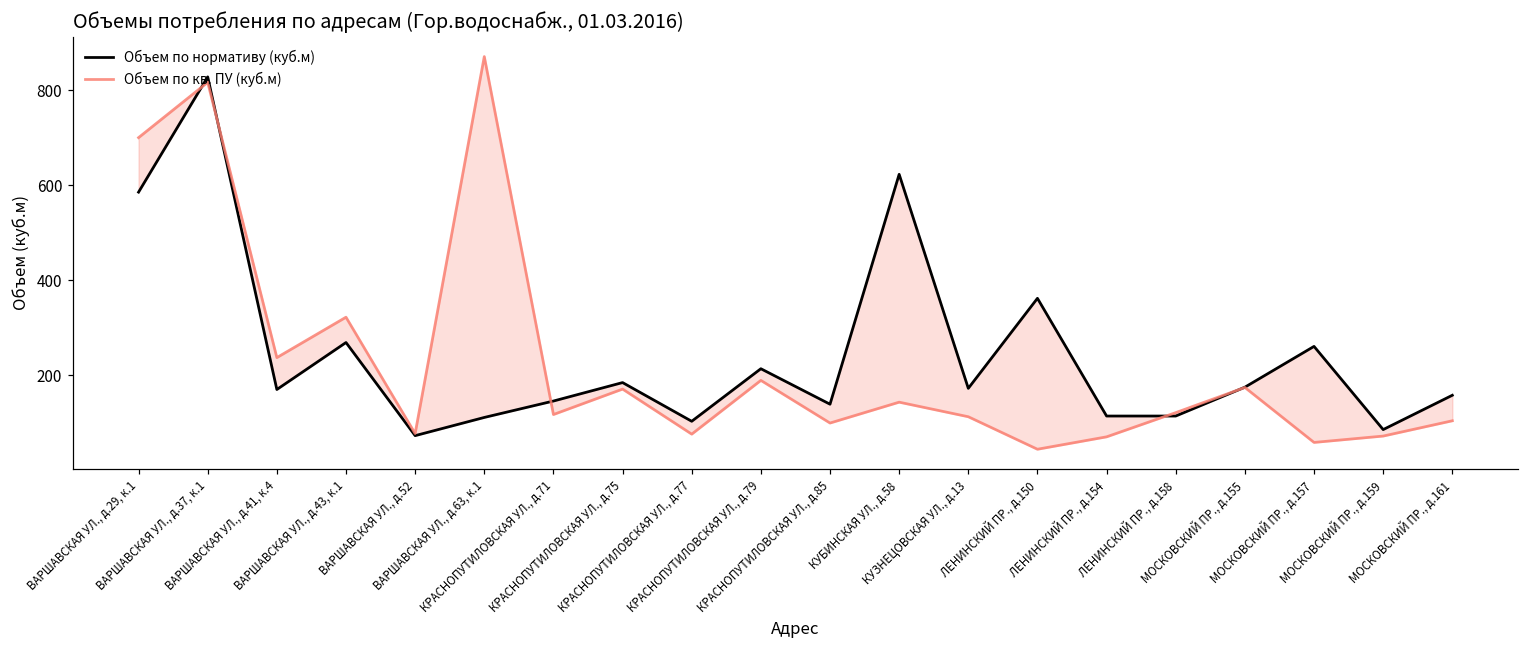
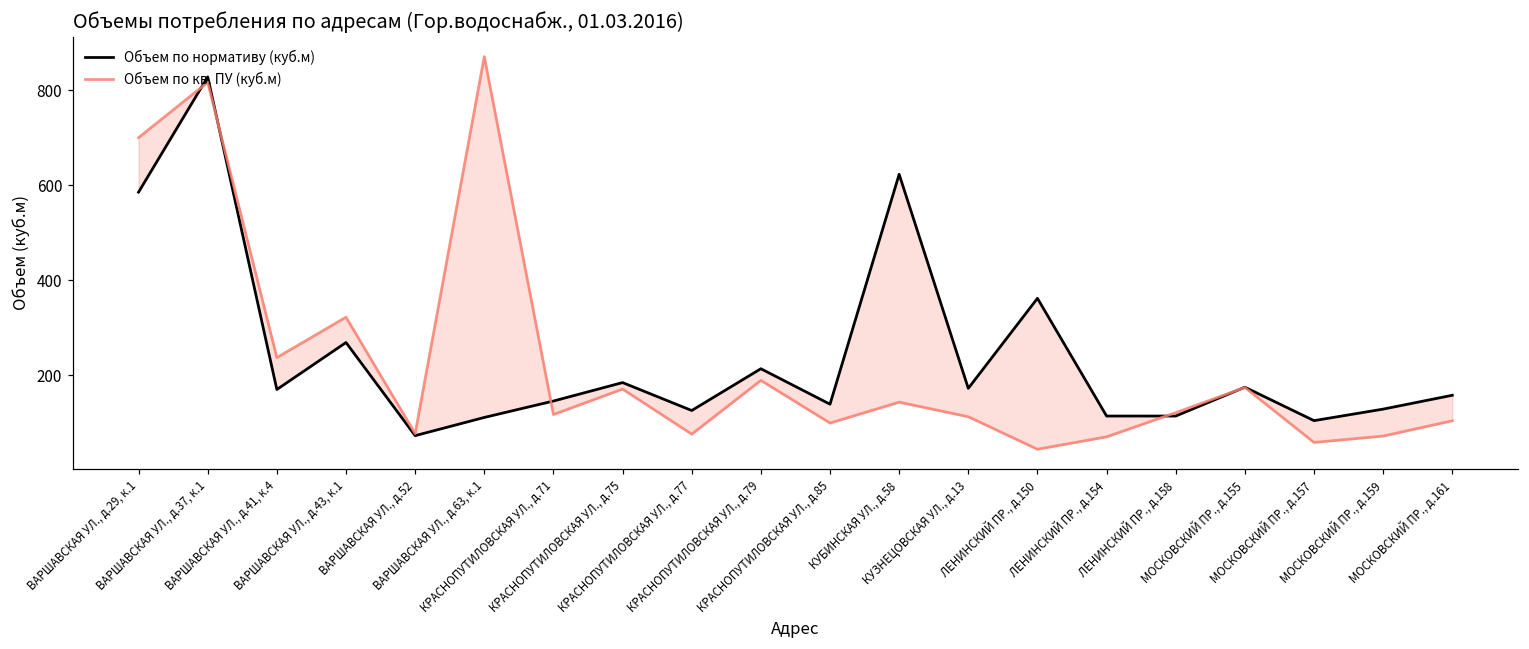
  {
    "Объем по нормативу (куб.м)": {
      "ВАРШАВСКАЯ УЛ., д.29, к.1": 590,
      "ВАРШАВСКАЯ УЛ., д.41, к.4": 170,
      "ВАРШАВСКАЯ УЛ., д.43, к.1": 270,
      "ВАРШАВСКАЯ УЛ., д.63, к.1": 110,
-     "КРАСНОПУТИЛОВСКАЯ УЛ., д.77": 100,
+     "КРАСНОПУТИЛОВСКАЯ УЛ., д.77": 130,
      "ЛЕНИНСКИЙ ПР., д.158": 110,
-     "МОСКОВСКИЙ ПР., д.157": 260,
-     "МОСКОВСКИЙ ПР., д.159": 90
+     "МОСКОВСКИЙ ПР., д.157": 100,
+     "МОСКОВСКИЙ ПР., д.159": 130
    }
  }
